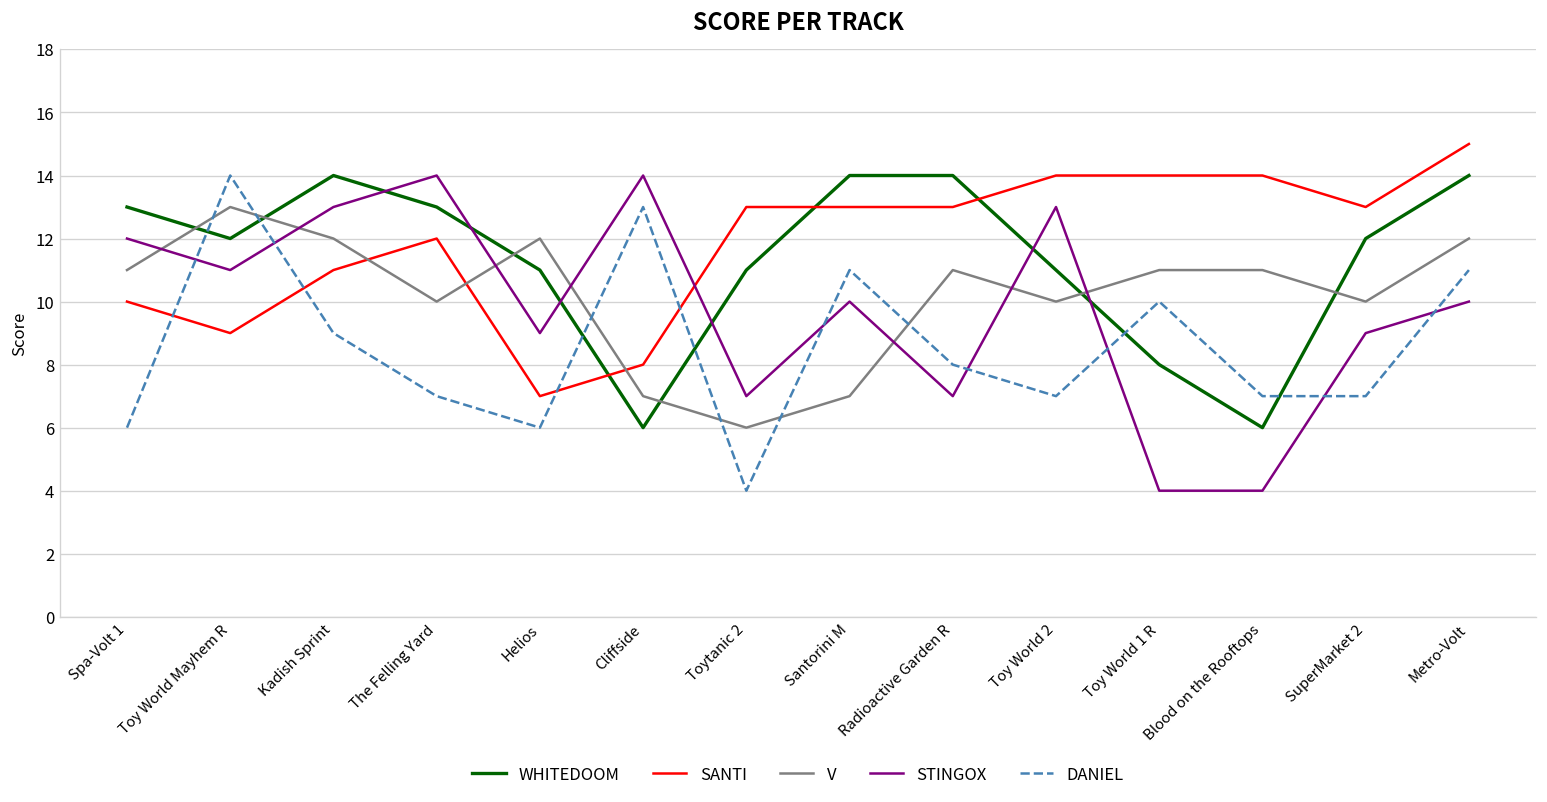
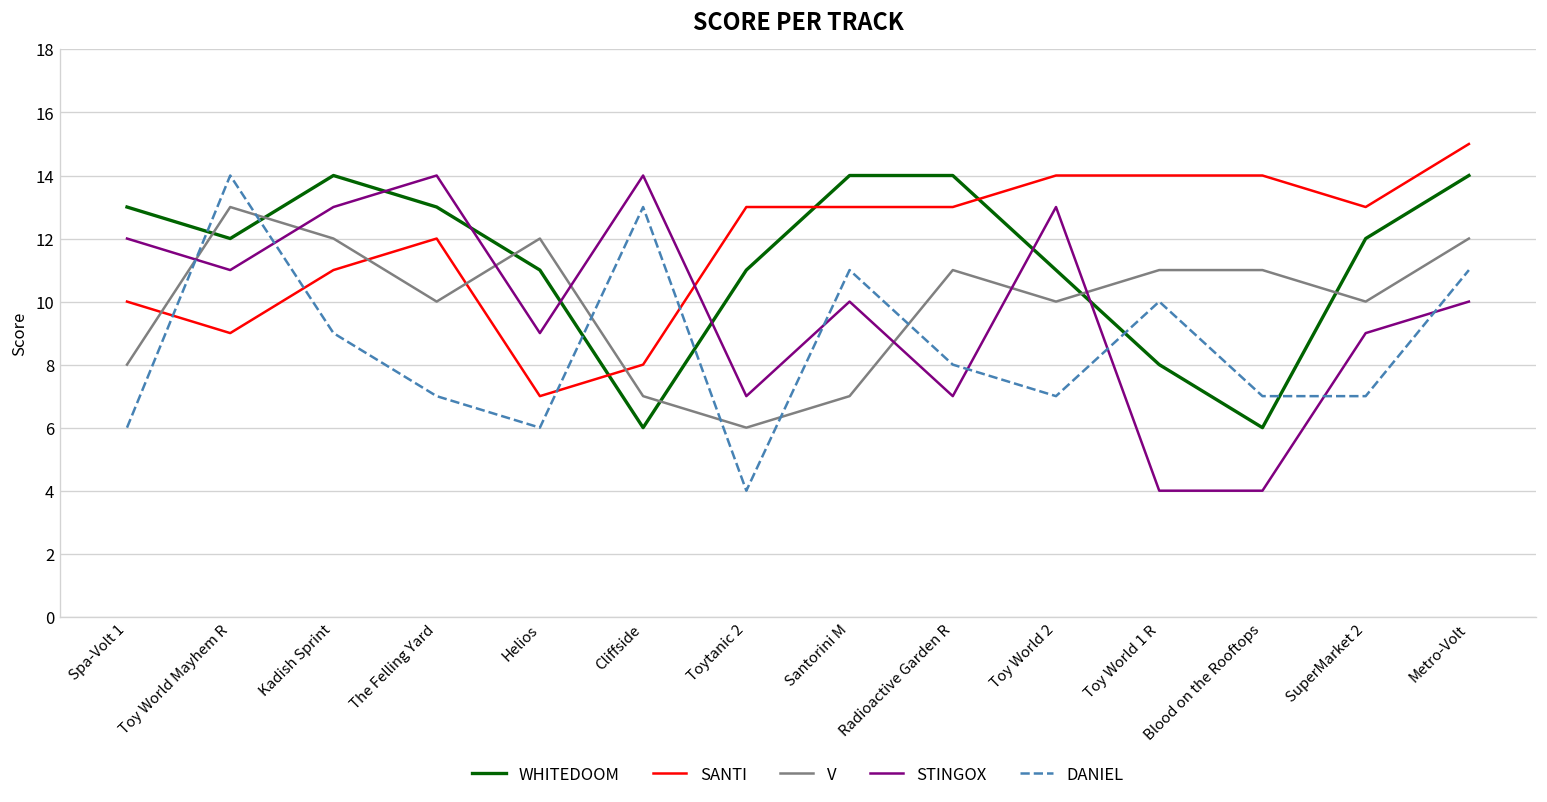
  {
    "WHITEDOOM": {
      "Spa-Volt 1": 13,
      "Toy World Mayhem R": 12,
      "Kadish Sprint": 14,
      "The Felling Yard": 13,
      "Helios": 11,
      "Cliffside": 6,
      "Toytanic 2": 11,
      "Santorini M": 14,
      "Radioactive Garden R": 14,
      "Toy World 2": 11,
      "Toy World 1 R": 8,
      "Blood on the Rooftops": 6,
      "SuperMarket 2": 12,
      "Metro-Volt": 14
    },
    "SANTI": {
      "Spa-Volt 1": 10,
      "Toy World Mayhem R": 9,
      "Kadish Sprint": 11,
      "The Felling Yard": 12,
      "Helios": 7,
      "Cliffside": 8,
      "Toytanic 2": 13,
      "Santorini M": 13,
      "Radioactive Garden R": 13,
      "Toy World 2": 14,
      "Toy World 1 R": 14,
      "Blood on the Rooftops": 14,
      "SuperMarket 2": 13,
      "Metro-Volt": 15
    },
    "V": {
-     "Spa-Volt 1": 11,
+     "Spa-Volt 1": 8,
      "Toy World Mayhem R": 13,
      "Kadish Sprint": 12,
      "The Felling Yard": 10,
      "Helios": 12,
      "Cliffside": 7,
      "Toytanic 2": 6,
      "Santorini M": 7,
      "Radioactive Garden R": 11,
      "Toy World 2": 10,
      "Toy World 1 R": 11,
      "Blood on the Rooftops": 11,
      "SuperMarket 2": 10,
      "Metro-Volt": 12
    },
    "STINGOX": {
      "Spa-Volt 1": 12,
      "Toy World Mayhem R": 11,
      "Kadish Sprint": 13,
      "The Felling Yard": 14,
      "Helios": 9,
      "Cliffside": 14,
      "Toytanic 2": 7,
      "Santorini M": 10,
      "Radioactive Garden R": 7,
      "Toy World 2": 13,
      "Toy World 1 R": 4,
      "Blood on the Rooftops": 4,
      "SuperMarket 2": 9,
      "Metro-Volt": 10
    },
    "DANIEL": {
      "Spa-Volt 1": 6,
      "Toy World Mayhem R": 14,
      "Kadish Sprint": 9,
      "The Felling Yard": 7,
      "Helios": 6,
      "Cliffside": 13,
      "Toytanic 2": 4,
      "Santorini M": 11,
      "Radioactive Garden R": 8,
      "Toy World 2": 7,
      "Toy World 1 R": 10,
      "Blood on the Rooftops": 7,
      "SuperMarket 2": 7,
      "Metro-Volt": 11
    }
  }
